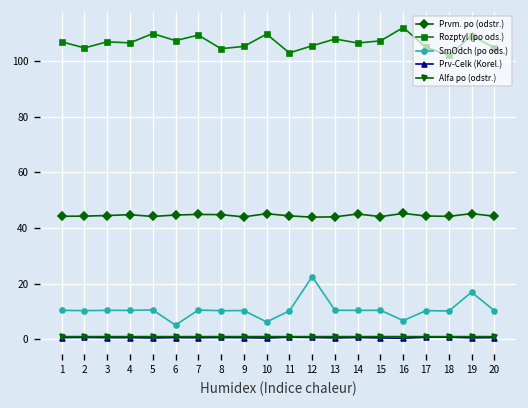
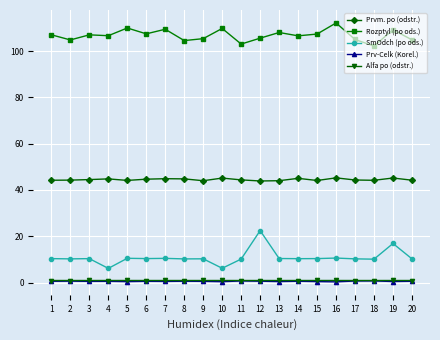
  {
    "SmOdch (po ods.)": {
      "1": 10,
      "2": 10,
      "3": 10,
-     "4": 10,
+     "4": 6,
      "5": 10,
-     "6": 5,
+     "6": 10,
      "7": 10,
      "8": 10,
      "9": 10,
      "10": 6,
      "11": 10,
      "12": 22,
      "13": 10,
      "14": 10,
      "15": 10,
-     "16": 7,
+     "16": 11,
      "17": 10,
      "18": 10,
      "19": 17,
      "20": 10
    }
  }
